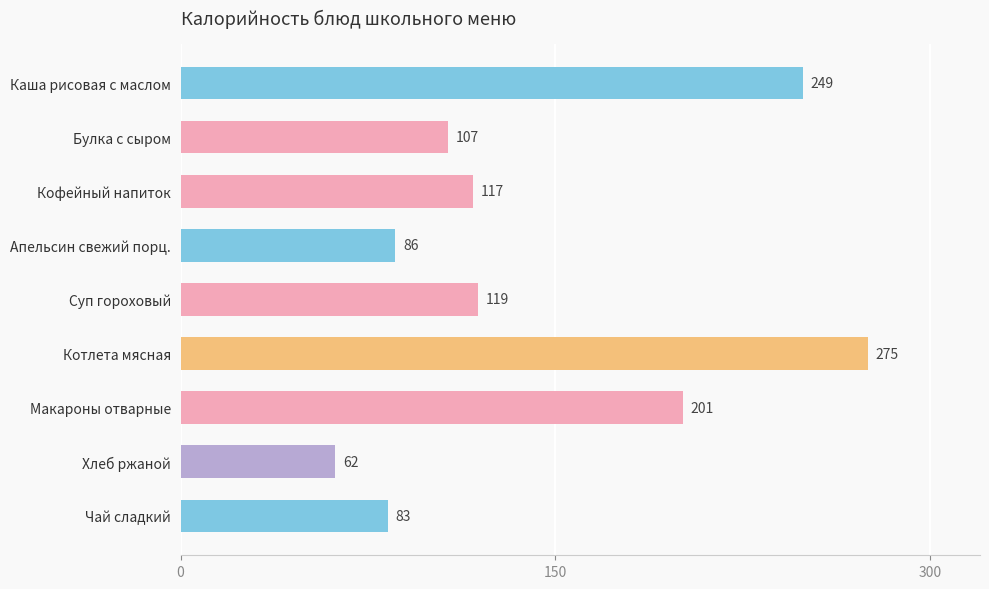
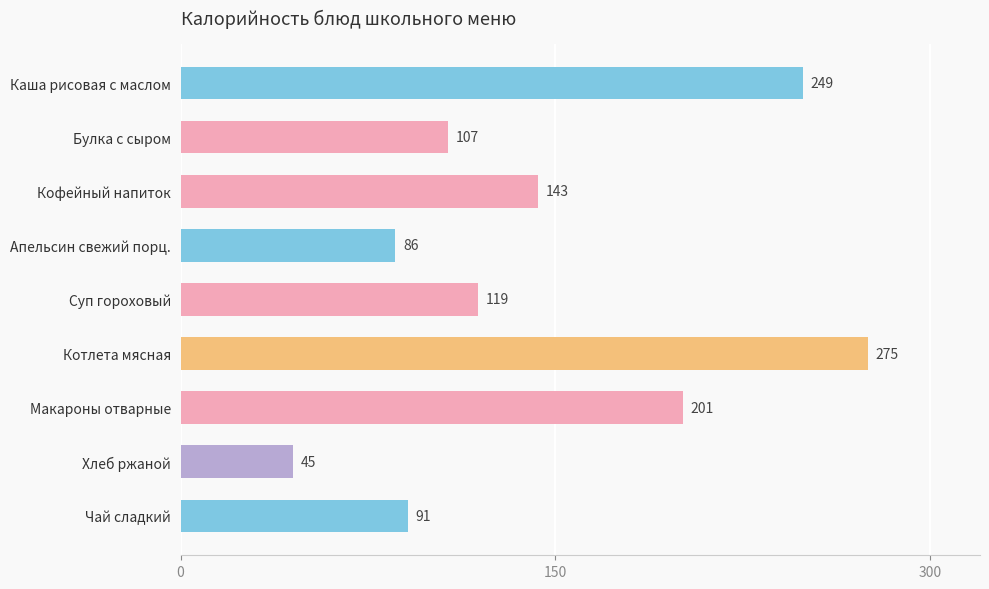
  {
    "Каша рисовая с маслом": 249,
    "Булка с сыром": 107,
-   "Кофейный напиток": 117,
+   "Кофейный напиток": 143,
    "Апельсин свежий порц.": 86,
    "Суп гороховый": 119,
    "Котлета мясная": 275,
    "Макароны отварные": 201,
-   "Хлеб ржаной": 62,
-   "Чай сладкий": 83
+   "Хлеб ржаной": 45,
+   "Чай сладкий": 91
  }
